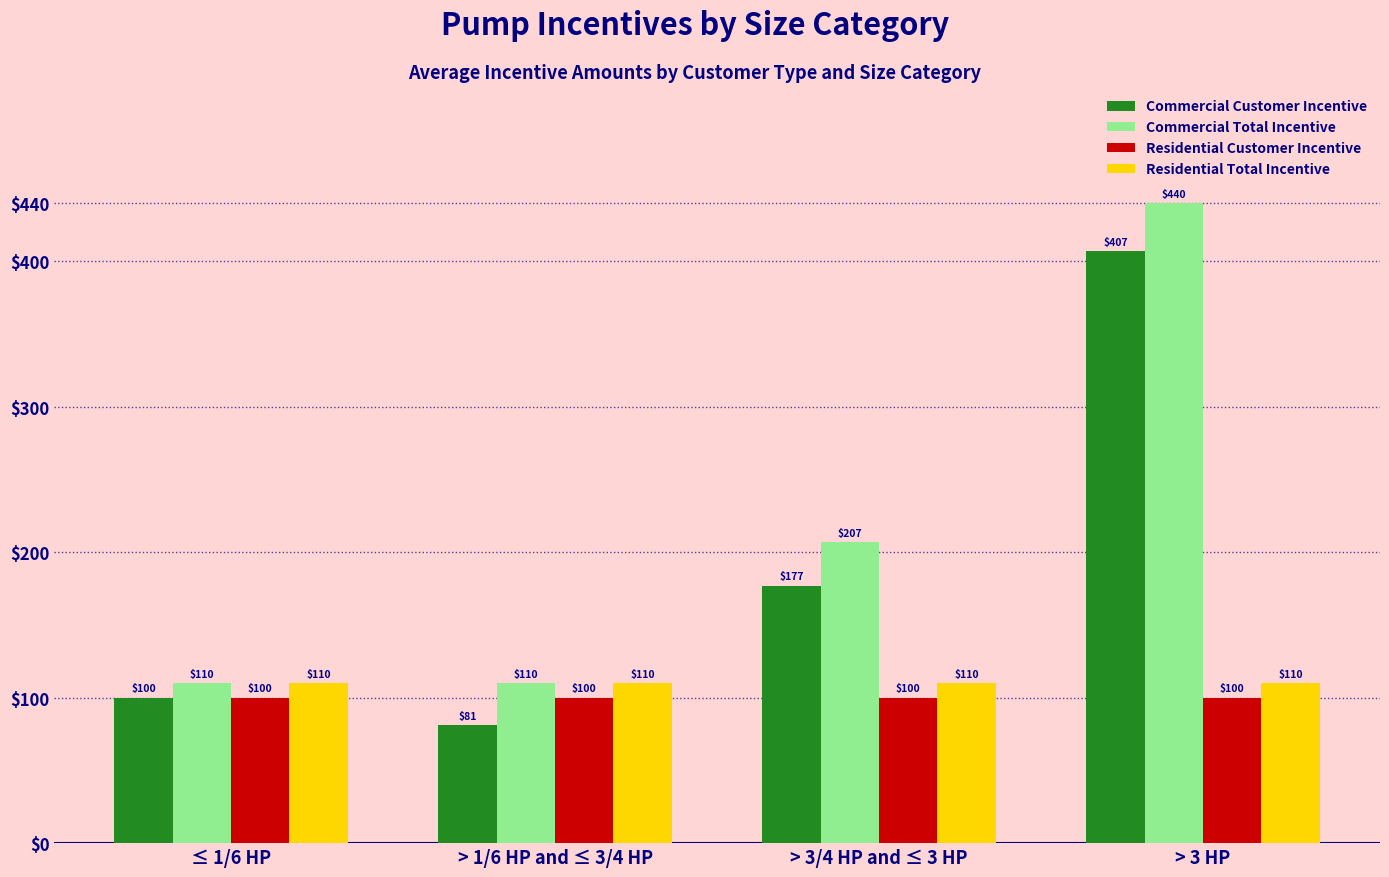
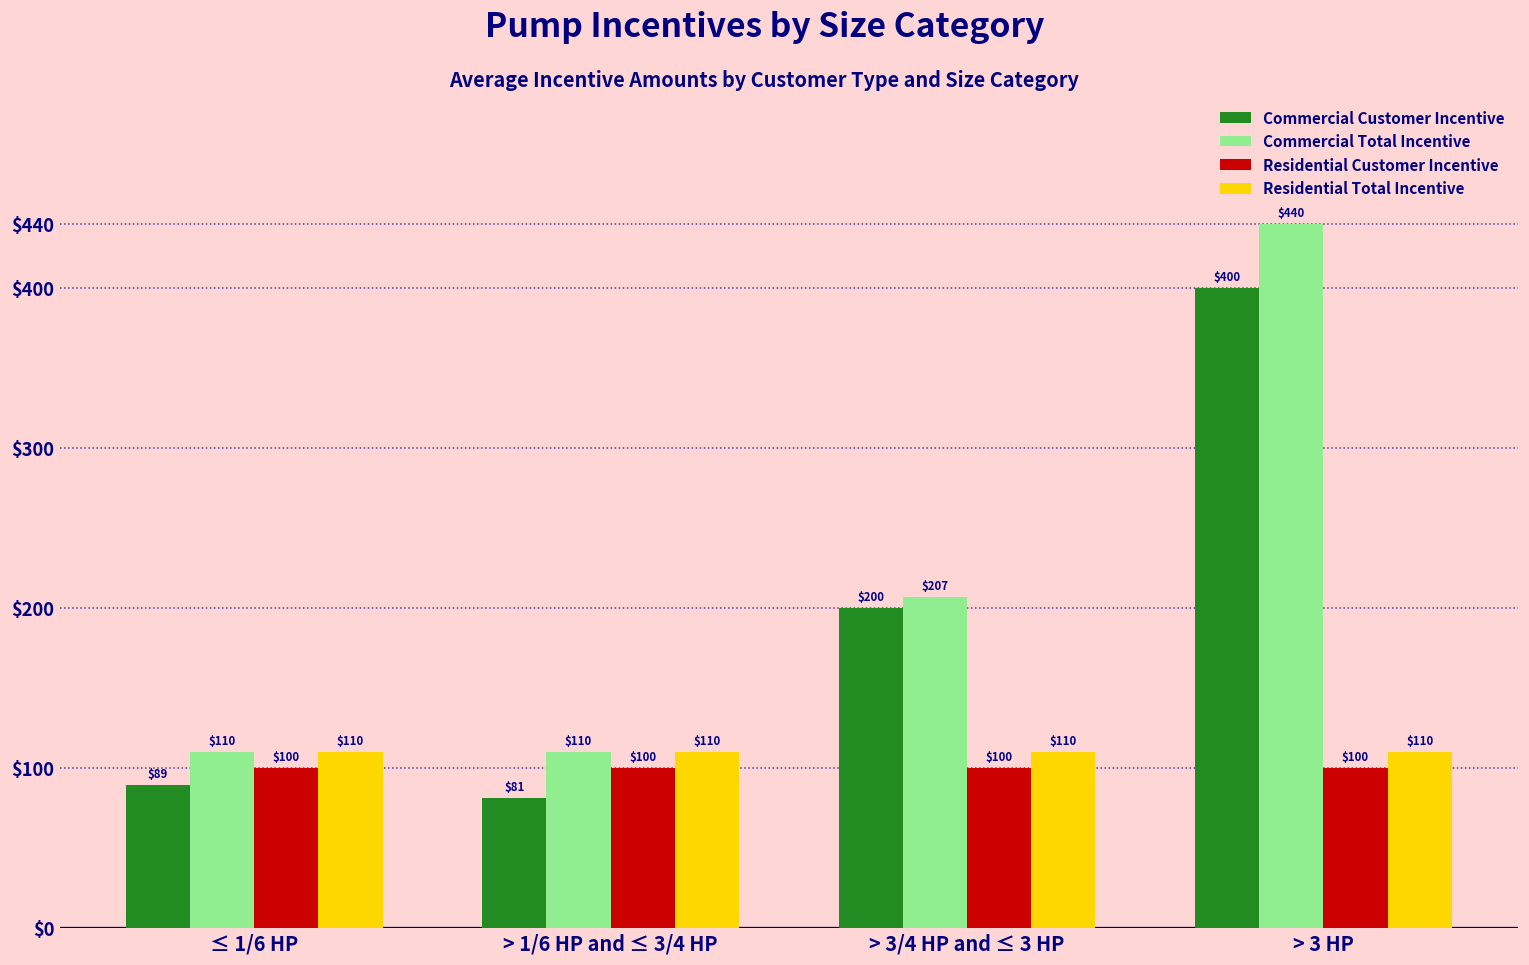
  {
    "Commercial Customer Incentive": {
-     "≤ 1/6 HP": "$100",
+     "≤ 1/6 HP": "$89",
      "> 1/6 HP and ≤ 3/4 HP": "$81",
-     "> 3/4 HP and ≤ 3 HP": "$177",
-     "> 3 HP": "$407"
+     "> 3/4 HP and ≤ 3 HP": "$200",
+     "> 3 HP": "$400"
    },
    "Commercial Total Incentive": {
      "≤ 1/6 HP": "$110",
      "> 1/6 HP and ≤ 3/4 HP": "$110",
      "> 3/4 HP and ≤ 3 HP": "$207",
      "> 3 HP": "$440"
    },
    "Residential Customer Incentive": {
      "≤ 1/6 HP": "$100",
      "> 1/6 HP and ≤ 3/4 HP": "$100",
      "> 3/4 HP and ≤ 3 HP": "$100",
      "> 3 HP": "$100"
    },
    "Residential Total Incentive": {
      "≤ 1/6 HP": "$110",
      "> 1/6 HP and ≤ 3/4 HP": "$110",
      "> 3/4 HP and ≤ 3 HP": "$110",
      "> 3 HP": "$110"
    }
  }
